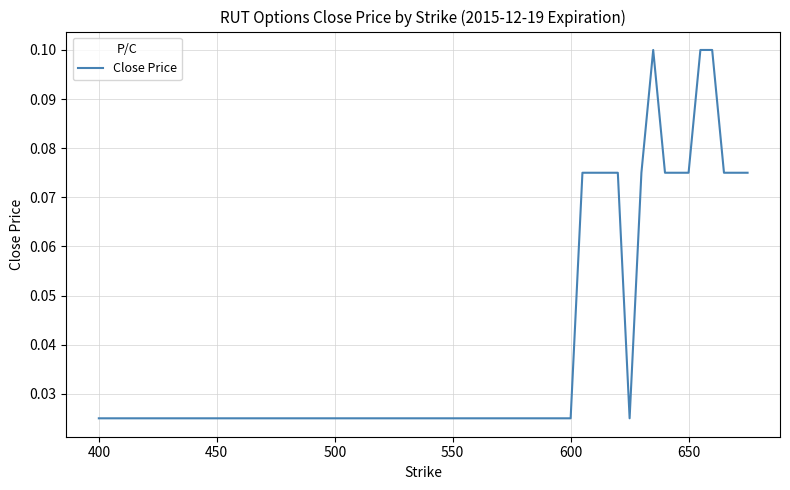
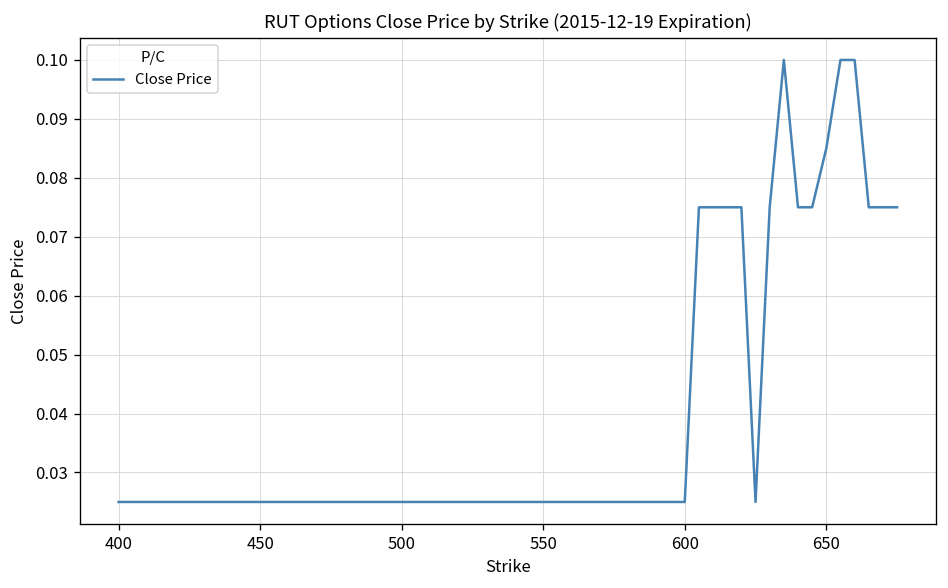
  {
    "400": 0.025,
    "450": 0.025,
    "500": 0.025,
    "550": 0.025,
    "600": 0.025,
-   "650": 0.075
+   "650": 0.085
  }
